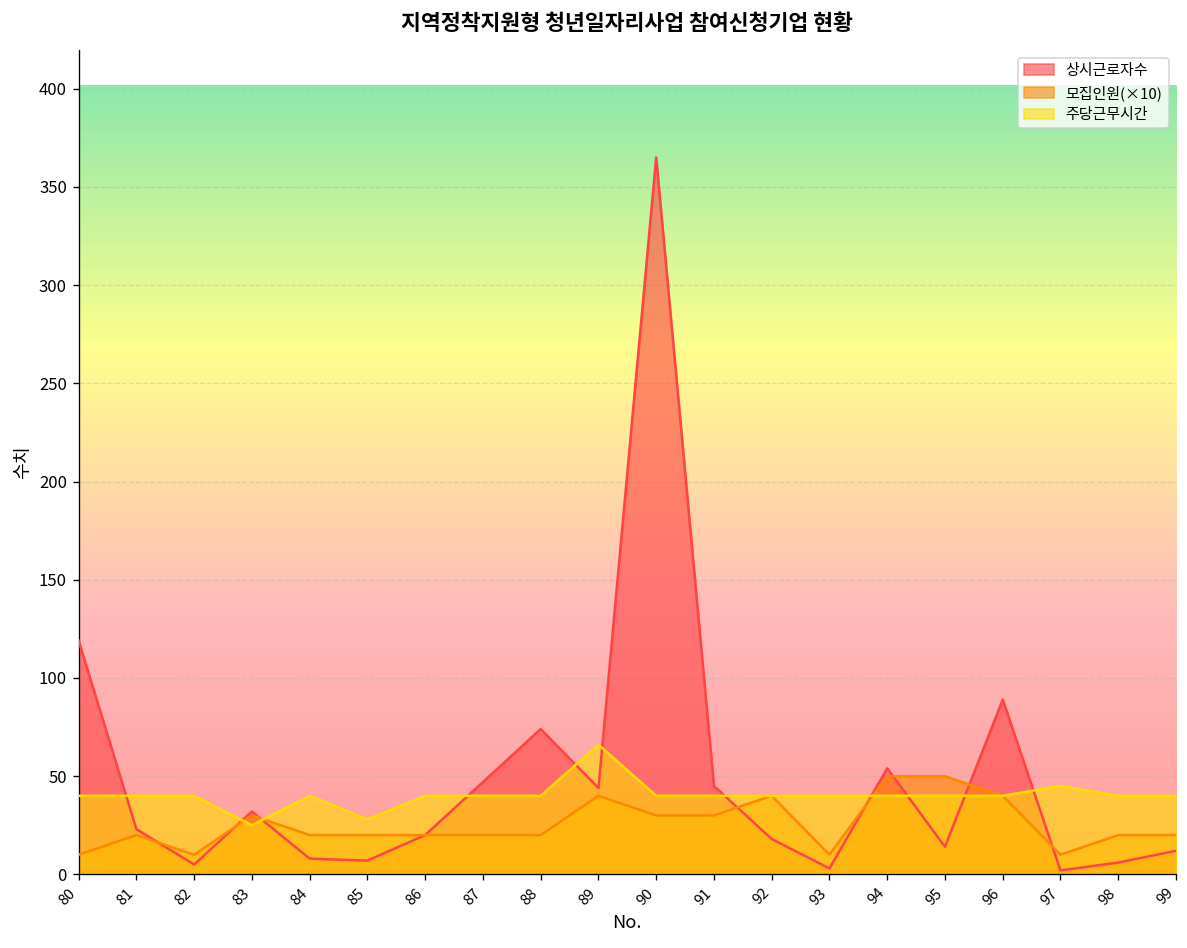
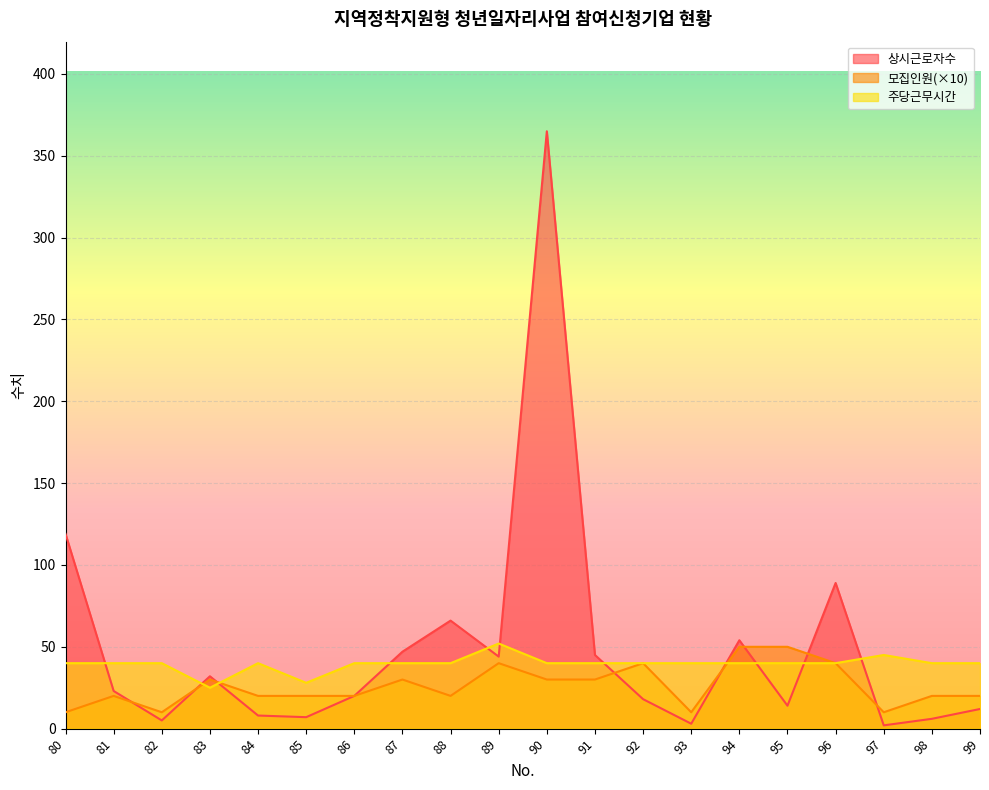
  {
    "상시근로자수": {
      "80": 119,
      "81": 23,
      "82": 5,
      "83": 32,
      "84": 8,
      "85": 7,
      "87": 47,
-     "88": 74,
+     "88": 66,
      "89": 44,
      "90": 365,
      "91": 45,
      "92": 18,
      "93": 3,
      "94": 54,
      "95": 14,
      "96": 89,
      "97": 2,
      "98": 6,
      "99": 12
    },
    "모집인원(×10)": {
      "80": 10,
      "81": 20,
      "82": 10,
      "83": 30,
      "84": 20,
      "85": 20,
-     "87": 20,
+     "87": 30,
      "88": 20,
      "89": 40,
      "90": 30,
      "91": 30,
      "93": 10,
      "94": 50,
      "95": 50,
      "97": 10,
      "98": 20,
      "99": 20
    },
    "주당근무시간": {
      "80": 40,
      "81": 40,
      "82": 40,
      "83": 25,
      "84": 40,
      "85": 28,
      "86": 40,
      "87": 40,
      "88": 40,
-     "89": 66,
+     "89": 52,
      "90": 40,
      "91": 40,
      "93": 40,
      "94": 40,
      "95": 40,
      "97": 45,
      "98": 40,
      "99": 40
    }
  }
